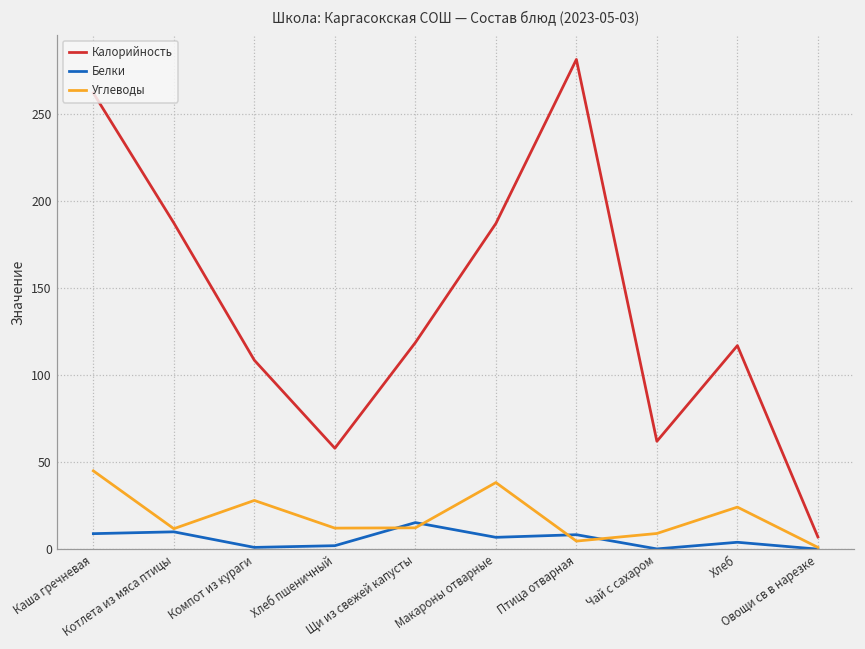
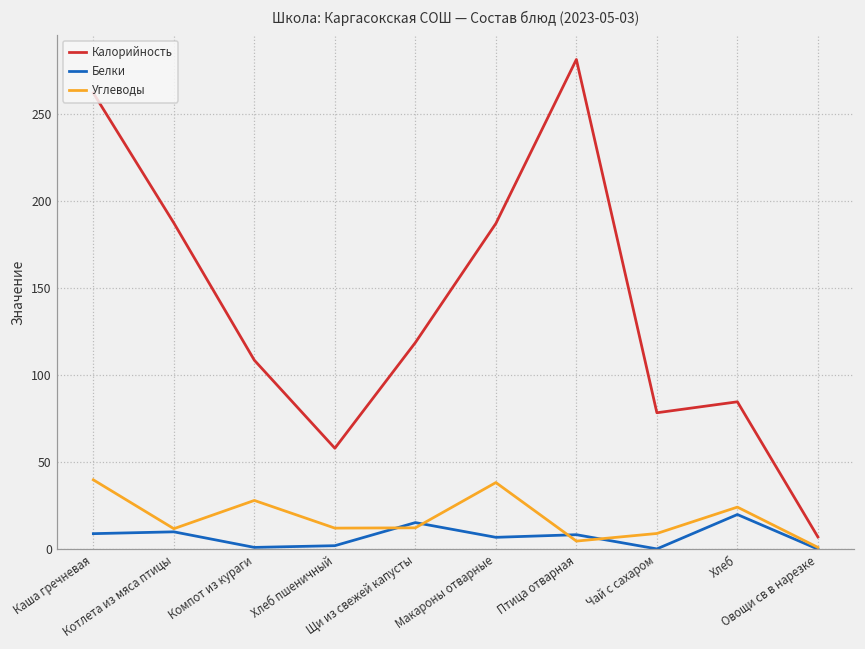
  {
    "Калорийность": {
      "Котлета из мяса птицы": 188,
      "Компот из кураги": 109,
      "Хлеб пшеничный": 58,
      "Щи из свежей капусты": 119,
      "Макароны отварные": 187,
      "Птица отварная": 282,
-     "Чай с сахаром": 62,
-     "Хлеб": 117,
+     "Чай с сахаром": 78,
+     "Хлеб": 85,
      "Овощи св в нарезке": 7
    },
    "Белки": {
      "Каша гречневая": 9,
      "Котлета из мяса птицы": 10,
      "Компот из кураги": 1,
      "Хлеб пшеничный": 2,
      "Щи из свежей капусты": 15,
      "Макароны отварные": 7,
      "Птица отварная": 8,
      "Чай с сахаром": 0,
-     "Хлеб": 4
+     "Хлеб": 20
    },
    "Углеводы": {
-     "Каша гречневая": 45,
+     "Каша гречневая": 40,
      "Котлета из мяса птицы": 12,
      "Компот из кураги": 28,
      "Хлеб пшеничный": 12,
      "Щи из свежей капусты": 12,
      "Макароны отварные": 38,
      "Птица отварная": 5,
      "Чай с сахаром": 9,
      "Хлеб": 24
    }
  }
